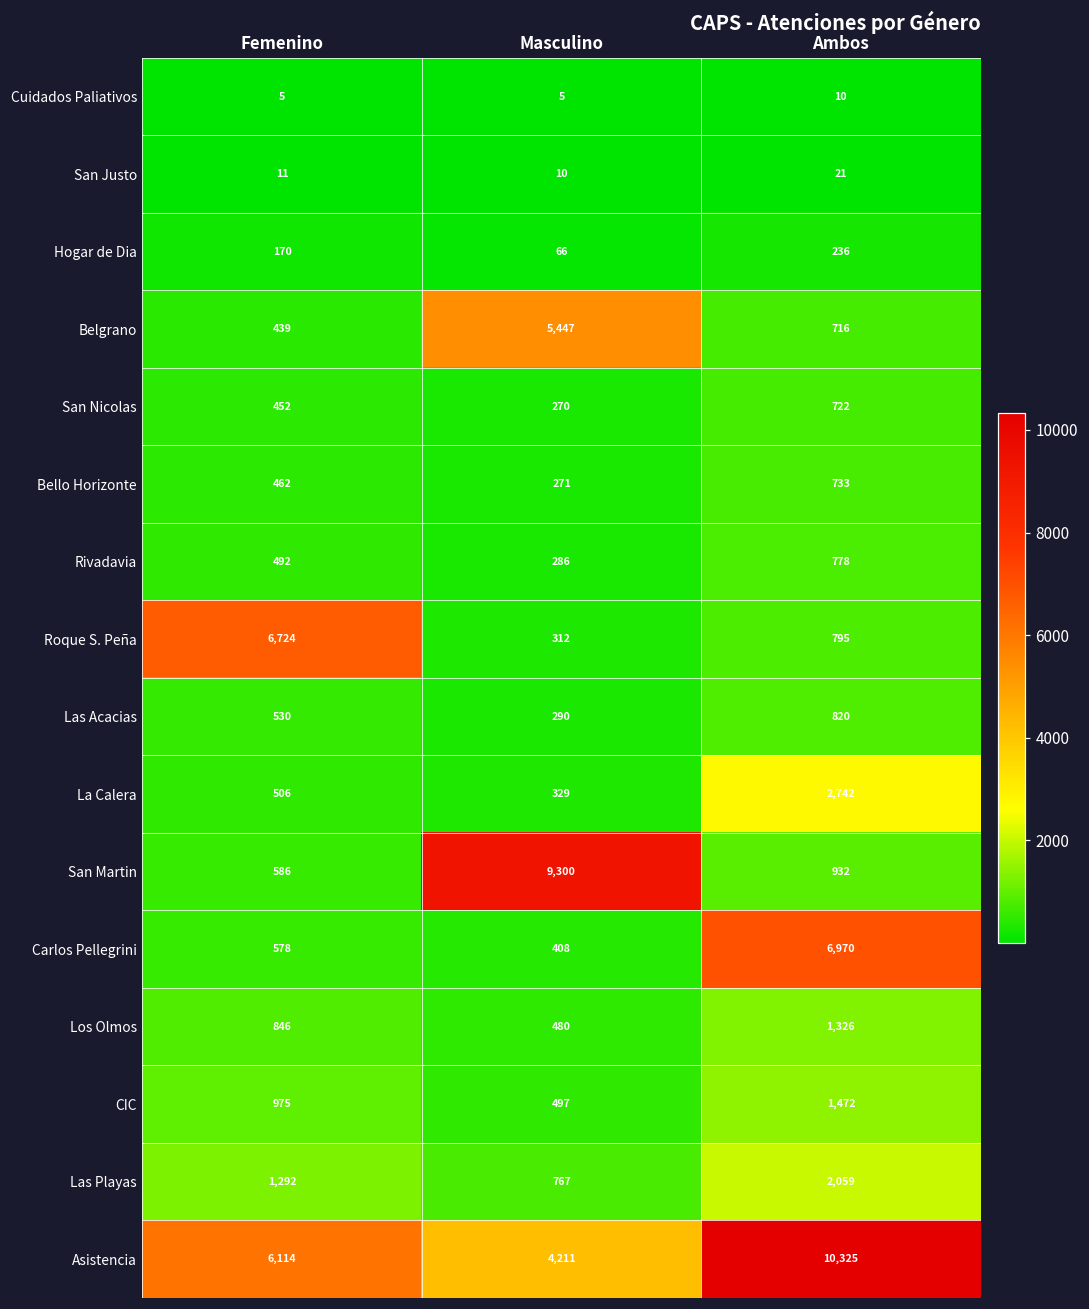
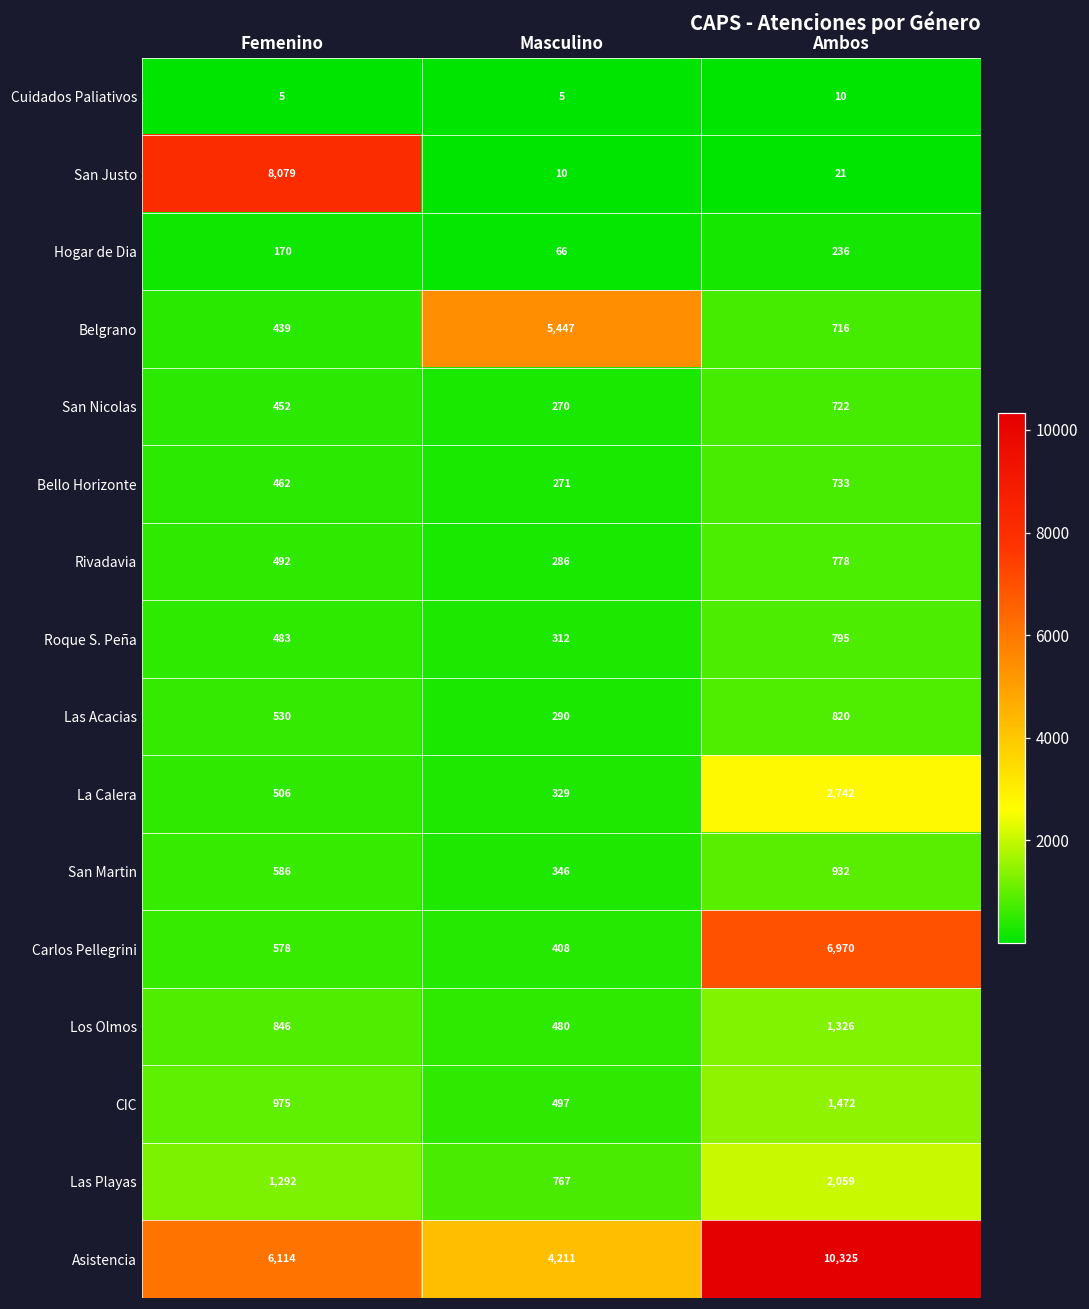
  {
    "Cuidados Paliativos": {
      "Femenino": "5",
      "Masculino": "5",
      "Ambos": "10"
    },
    "San Justo": {
-     "Femenino": "11",
+     "Femenino": "8,079",
      "Masculino": "10",
      "Ambos": "21"
    },
    "Hogar de Dia": {
      "Femenino": "170",
      "Masculino": "66",
      "Ambos": "236"
    },
    "Belgrano": {
      "Femenino": "439",
      "Masculino": "5,447",
      "Ambos": "716"
    },
    "San Nicolas": {
      "Femenino": "452",
      "Masculino": "270",
      "Ambos": "722"
    },
    "Bello Horizonte": {
      "Femenino": "462",
      "Masculino": "271",
      "Ambos": "733"
    },
    "Rivadavia": {
      "Femenino": "492",
      "Masculino": "286",
      "Ambos": "778"
    },
    "Roque S. Peña": {
-     "Femenino": "6,724",
+     "Femenino": "483",
      "Masculino": "312",
      "Ambos": "795"
    },
    "Las Acacias": {
      "Femenino": "530",
      "Masculino": "290",
      "Ambos": "820"
    },
    "La Calera": {
      "Femenino": "506",
      "Masculino": "329",
      "Ambos": "2,742"
    },
    "San Martin": {
      "Femenino": "586",
-     "Masculino": "9,300",
+     "Masculino": "346",
      "Ambos": "932"
    },
    "Carlos Pellegrini": {
      "Femenino": "578",
      "Masculino": "408",
      "Ambos": "6,970"
    },
    "Los Olmos": {
      "Femenino": "846",
      "Masculino": "480",
      "Ambos": "1,326"
    },
    "CIC": {
      "Femenino": "975",
      "Masculino": "497",
      "Ambos": "1,472"
    },
    "Las Playas": {
      "Femenino": "1,292",
      "Masculino": "767",
      "Ambos": "2,059"
    },
    "Asistencia": {
      "Femenino": "6,114",
      "Masculino": "4,211",
      "Ambos": "10,325"
    }
  }
